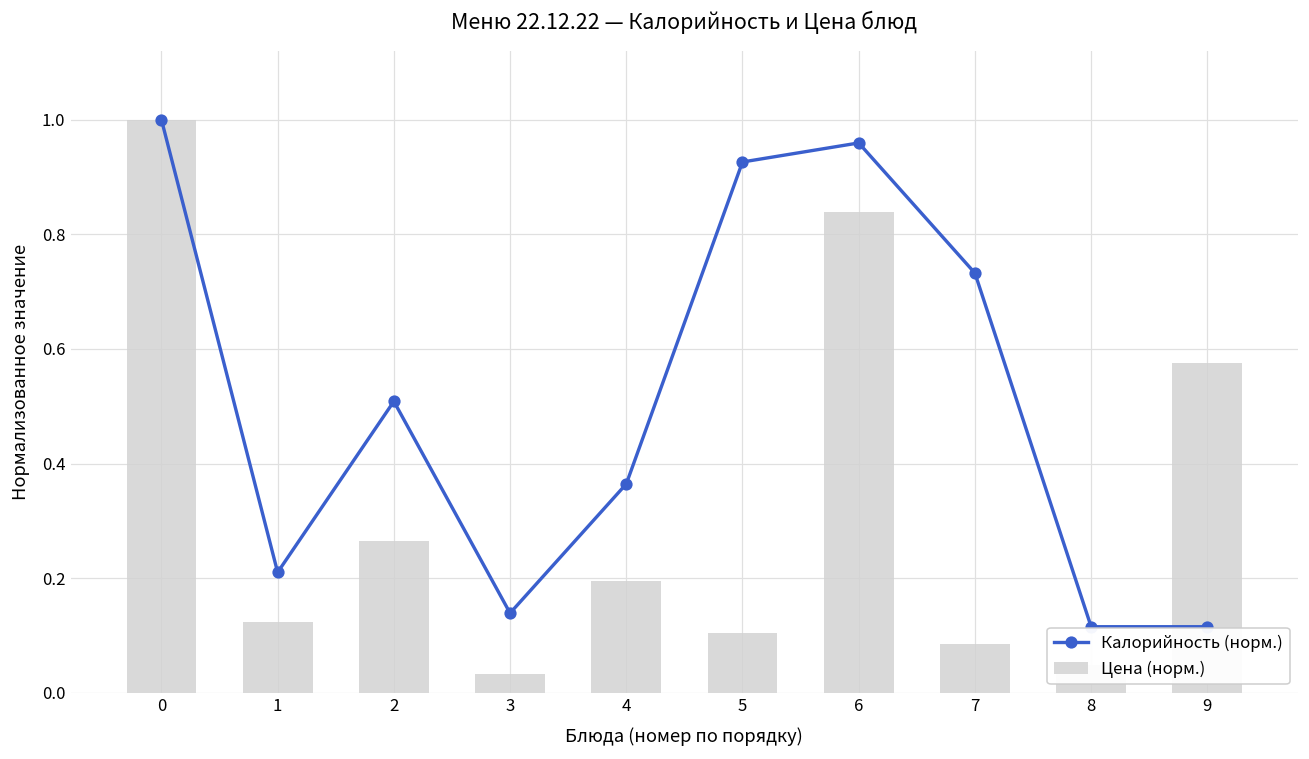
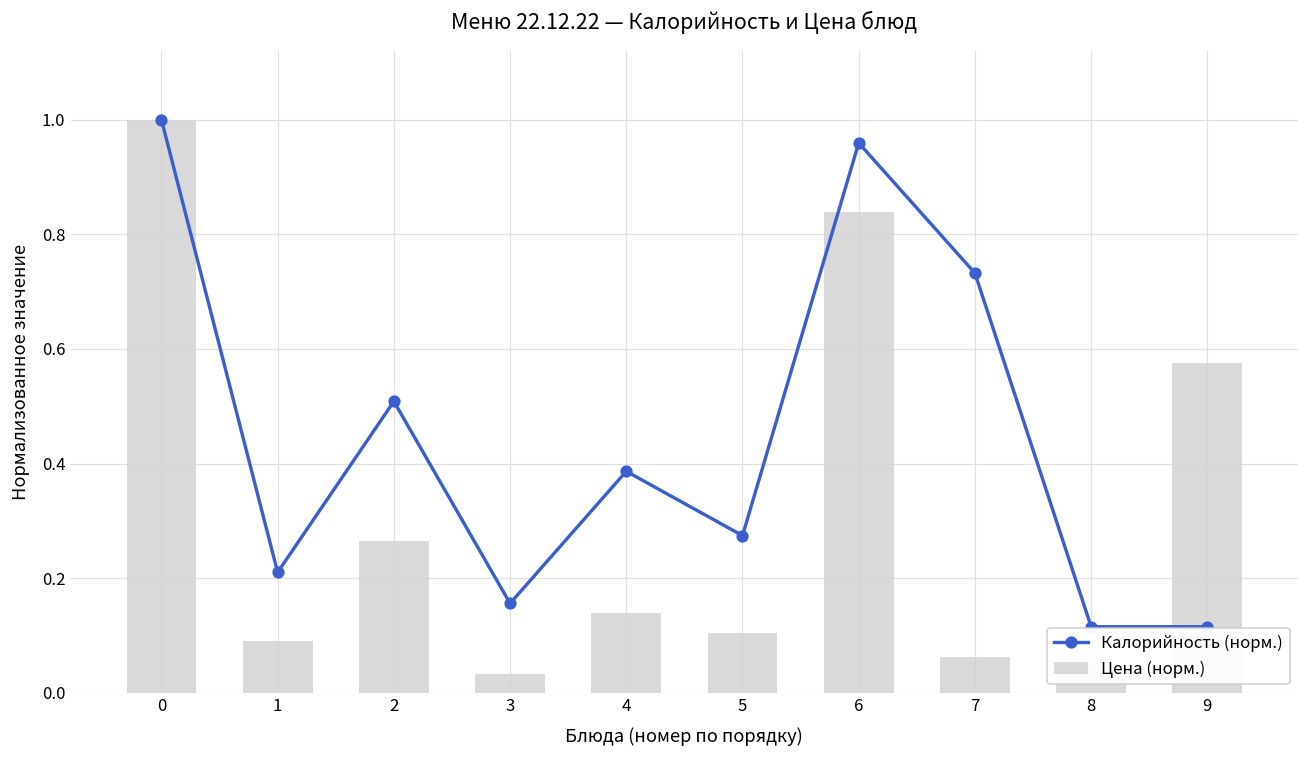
  {
    "Калорийность (норм.)": {
      "0": 1.00,
      "1": 0.21,
      "2": 0.51,
-     "3": 0.14,
-     "4": 0.36,
-     "5": 0.93,
+     "3": 0.16,
+     "4": 0.39,
+     "5": 0.27,
      "6": 0.96,
      "7": 0.73
    },
    "Цена (норм.)": {
      "0": 1.00,
-     "1": 0.12,
+     "1": 0.09,
      "2": 0.26,
      "3": 0.03,
-     "4": 0.19,
+     "4": 0.14,
      "5": 0.10,
      "6": 0.84,
-     "7": 0.09,
+     "7": 0.06,
      "9": 0.58
    }
  }
